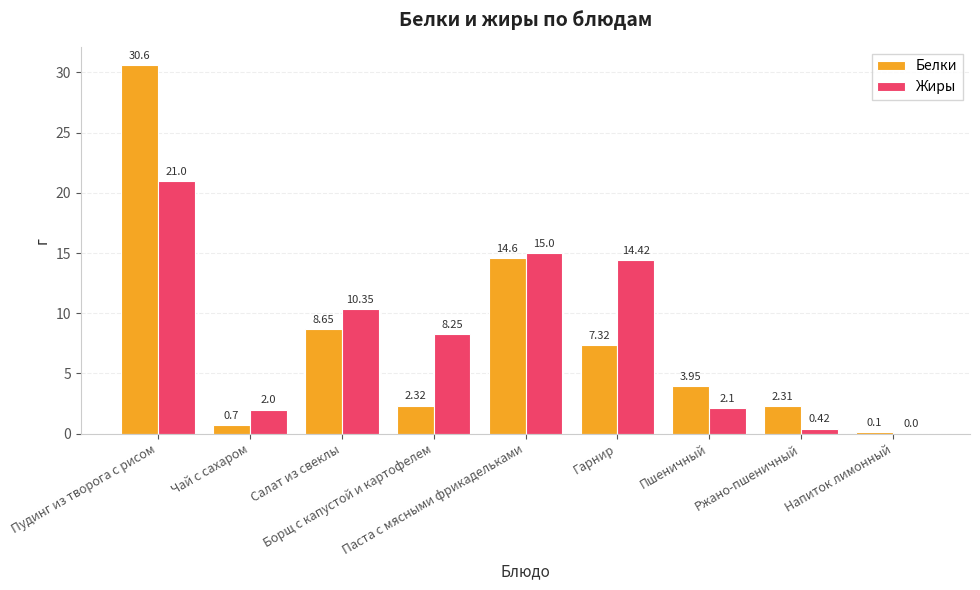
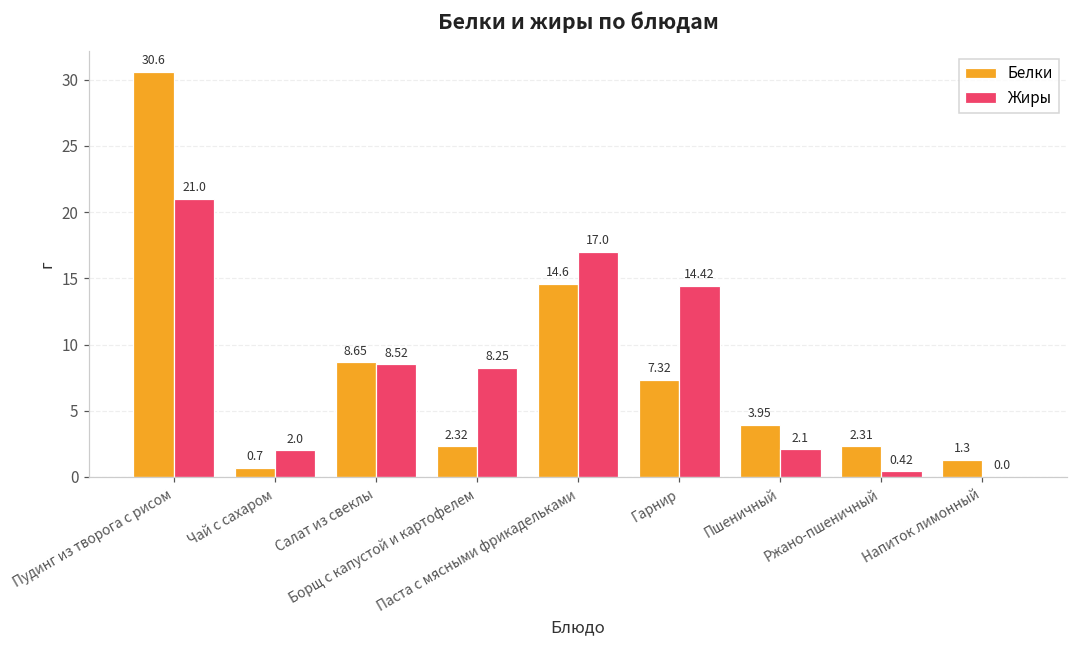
  {
    "Белки": {
      "Пудинг из творога с рисом": 30.6,
      "Чай с сахаром": 0.7,
      "Салат из свеклы": 8.65,
      "Борщ с капустой и картофелем": 2.32,
      "Паста с мясными фрикадельками": 14.6,
      "Гарнир": 7.32,
      "Пшеничный": 3.95,
      "Ржано-пшеничный": 2.31,
-     "Напиток лимонный": 0.1
+     "Напиток лимонный": 1.3
    },
    "Жиры": {
      "Пудинг из творога с рисом": 21.0,
      "Чай с сахаром": 2.0,
-     "Салат из свеклы": 10.35,
+     "Салат из свеклы": 8.52,
      "Борщ с капустой и картофелем": 8.25,
-     "Паста с мясными фрикадельками": 15.0,
+     "Паста с мясными фрикадельками": 17.0,
      "Гарнир": 14.42,
      "Пшеничный": 2.1,
      "Ржано-пшеничный": 0.42,
      "Напиток лимонный": 0.0
    }
  }
